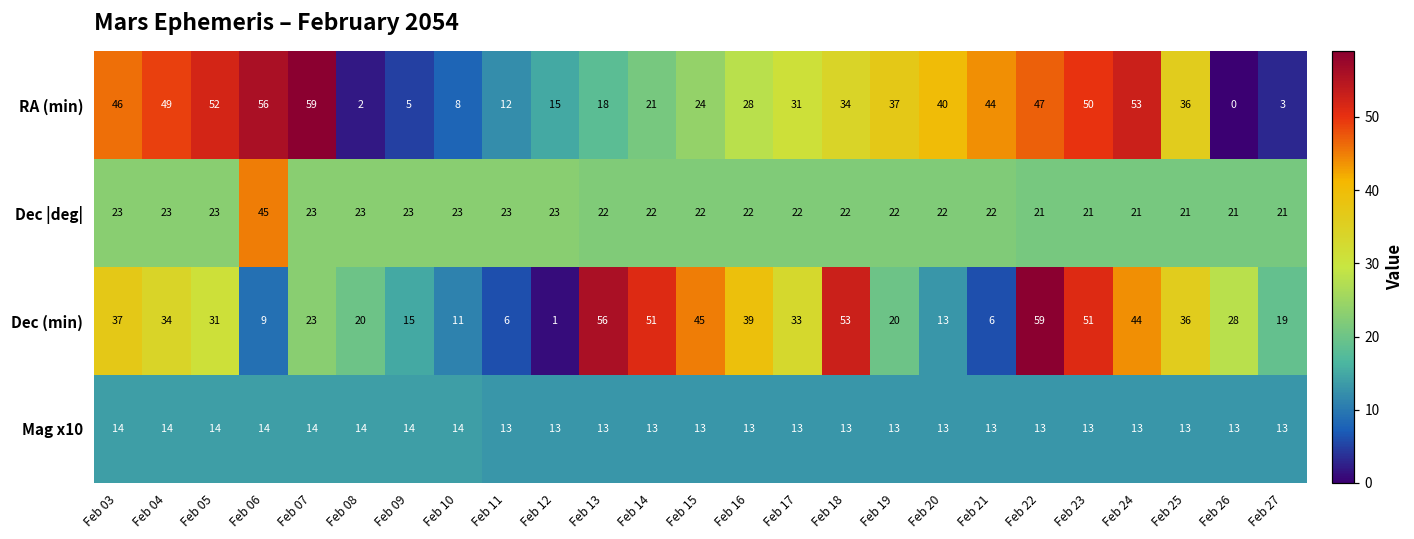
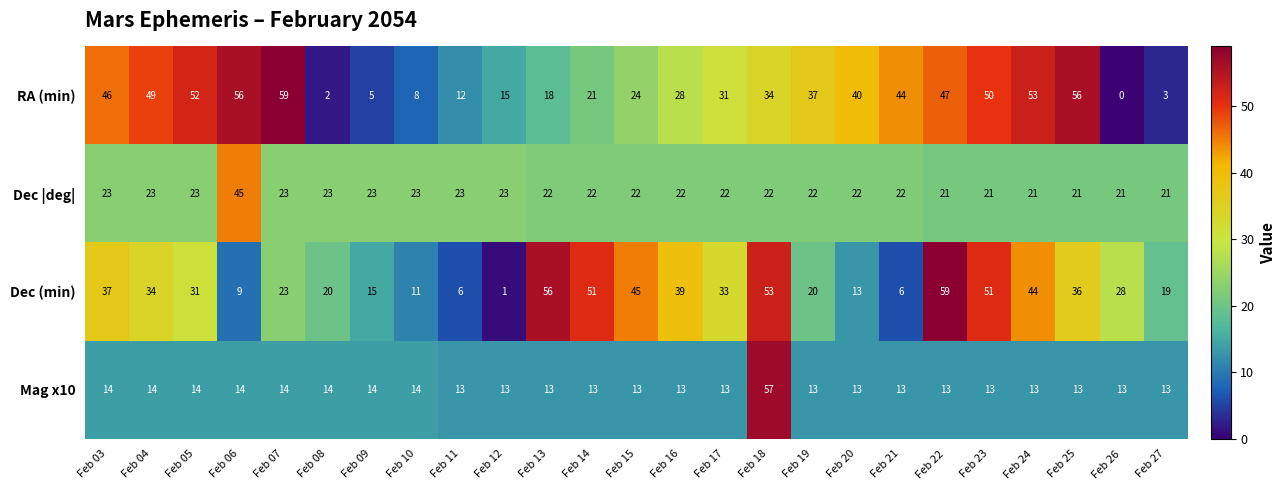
  {
    "RA (min)": {
      "Feb 03": 46,
      "Feb 04": 49,
      "Feb 05": 52,
      "Feb 06": 56,
      "Feb 07": 59,
      "Feb 08": 2,
      "Feb 09": 5,
      "Feb 10": 8,
      "Feb 11": 12,
      "Feb 12": 15,
      "Feb 13": 18,
      "Feb 14": 21,
      "Feb 15": 24,
      "Feb 16": 28,
      "Feb 17": 31,
      "Feb 18": 34,
      "Feb 19": 37,
      "Feb 20": 40,
      "Feb 21": 44,
      "Feb 22": 47,
      "Feb 23": 50,
      "Feb 24": 53,
-     "Feb 25": 36,
+     "Feb 25": 56,
      "Feb 26": 0,
      "Feb 27": 3
    },
    "Dec |deg|": {
      "Feb 03": 23,
      "Feb 04": 23,
      "Feb 05": 23,
      "Feb 06": 45,
      "Feb 07": 23,
      "Feb 08": 23,
      "Feb 09": 23,
      "Feb 10": 23,
      "Feb 11": 23,
      "Feb 12": 23,
      "Feb 13": 22,
      "Feb 14": 22,
      "Feb 15": 22,
      "Feb 16": 22,
      "Feb 17": 22,
      "Feb 18": 22,
      "Feb 19": 22,
      "Feb 20": 22,
      "Feb 21": 22,
      "Feb 22": 21,
      "Feb 23": 21,
      "Feb 24": 21,
      "Feb 25": 21,
      "Feb 26": 21,
      "Feb 27": 21
    },
    "Dec (min)": {
      "Feb 03": 37,
      "Feb 04": 34,
      "Feb 05": 31,
      "Feb 06": 9,
      "Feb 07": 23,
      "Feb 08": 20,
      "Feb 09": 15,
      "Feb 10": 11,
      "Feb 11": 6,
      "Feb 12": 1,
      "Feb 13": 56,
      "Feb 14": 51,
      "Feb 15": 45,
      "Feb 16": 39,
      "Feb 17": 33,
      "Feb 18": 53,
      "Feb 19": 20,
      "Feb 20": 13,
      "Feb 21": 6,
      "Feb 22": 59,
      "Feb 23": 51,
      "Feb 24": 44,
      "Feb 25": 36,
      "Feb 26": 28,
      "Feb 27": 19
    },
    "Mag x10": {
      "Feb 03": 14,
      "Feb 04": 14,
      "Feb 05": 14,
      "Feb 06": 14,
      "Feb 07": 14,
      "Feb 08": 14,
      "Feb 09": 14,
      "Feb 10": 14,
      "Feb 11": 13,
      "Feb 12": 13,
      "Feb 13": 13,
      "Feb 14": 13,
      "Feb 15": 13,
      "Feb 16": 13,
      "Feb 17": 13,
-     "Feb 18": 13,
+     "Feb 18": 57,
      "Feb 19": 13,
      "Feb 20": 13,
      "Feb 21": 13,
      "Feb 22": 13,
      "Feb 23": 13,
      "Feb 24": 13,
      "Feb 25": 13,
      "Feb 26": 13,
      "Feb 27": 13
    }
  }
